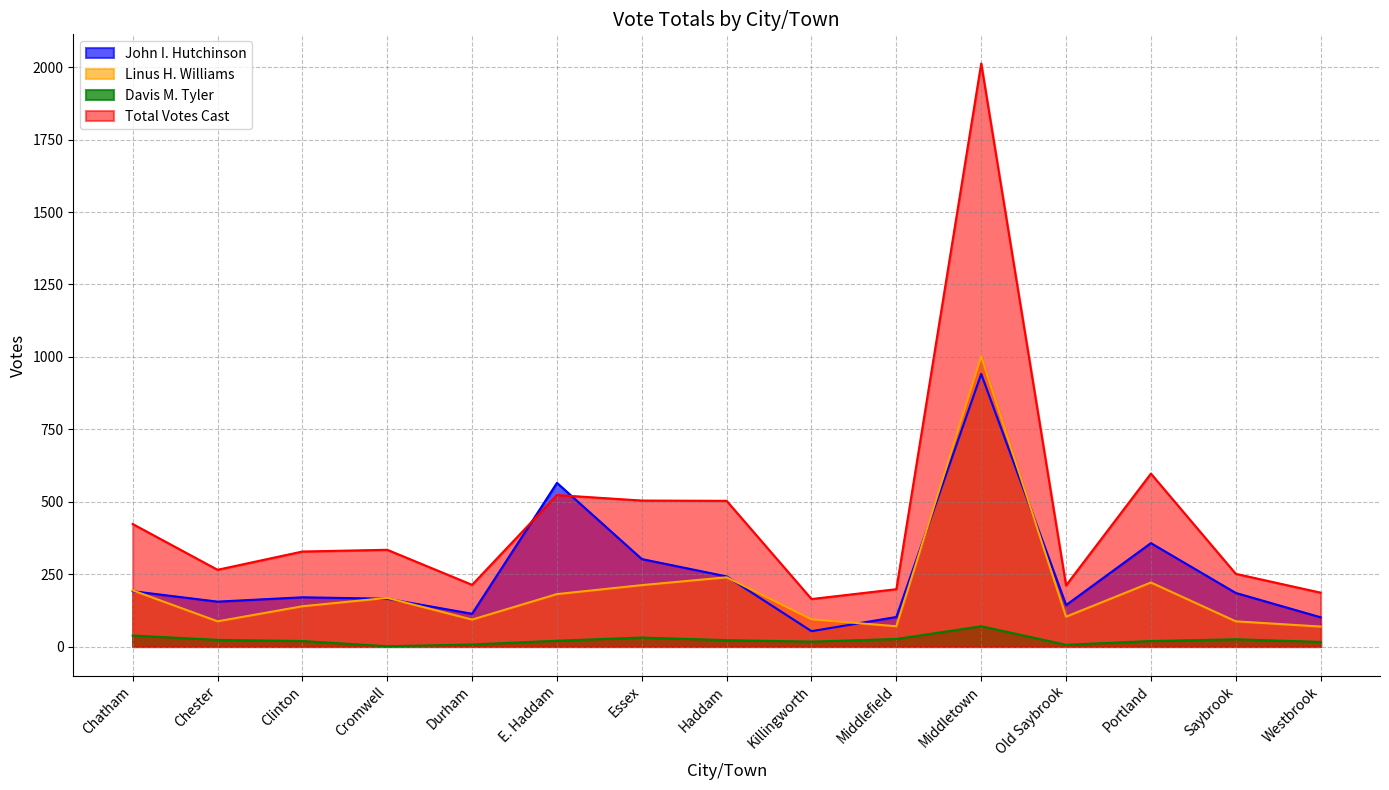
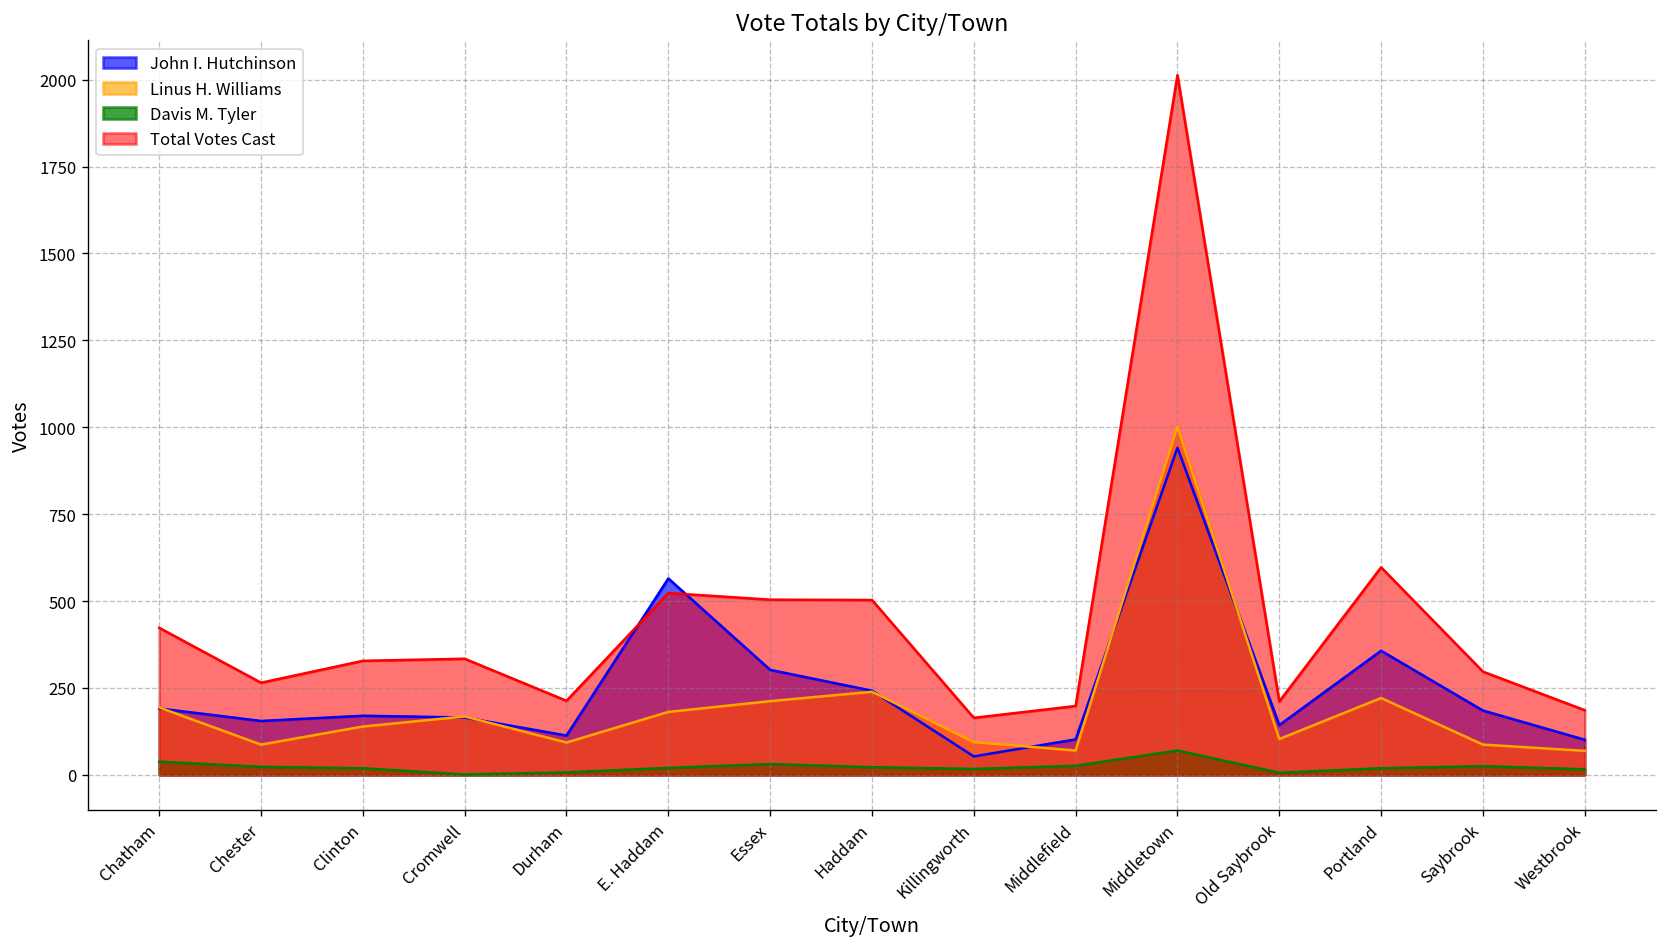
  {
    "John I. Hutchinson": {
      "Chester": 160,
      "Clinton": 170,
      "Durham": 110,
      "E. Haddam": 570,
      "Essex": 300,
      "Killingworth": 50,
      "Middlefield": 100,
      "Middletown": 940,
      "Old Saybrook": 140,
      "Portland": 360,
      "Saybrook": 190,
      "Westbrook": 100
    },
    "Linus H. Williams": {
      "Chester": 90,
      "Clinton": 140,
      "Durham": 90,
      "E. Haddam": 180,
      "Essex": 210,
      "Killingworth": 90,
      "Middlefield": 70,
      "Middletown": 1000,
      "Old Saybrook": 100,
      "Portland": 220,
      "Saybrook": 90,
      "Westbrook": 70
    },
    "Davis M. Tyler": {
      "Chatham": 40,
      "Chester": 20,
      "Clinton": 20,
      "Cromwell": 0,
      "Durham": 10,
      "E. Haddam": 20,
      "Essex": 30,
      "Haddam": 20,
      "Killingworth": 20,
      "Middlefield": 30,
      "Middletown": 70,
      "Old Saybrook": 10,
      "Portland": 20,
      "Saybrook": 30,
      "Westbrook": 20
    },
    "Total Votes Cast": {
      "Chatham": 420,
      "Chester": 270,
      "Clinton": 330,
      "Cromwell": 330,
      "Durham": 210,
      "E. Haddam": 520,
      "Essex": 500,
      "Haddam": 500,
      "Killingworth": 160,
      "Middlefield": 200,
      "Middletown": 2010,
      "Old Saybrook": 210,
      "Portland": 600,
-     "Saybrook": 250,
+     "Saybrook": 300,
      "Westbrook": 190
    }
  }
